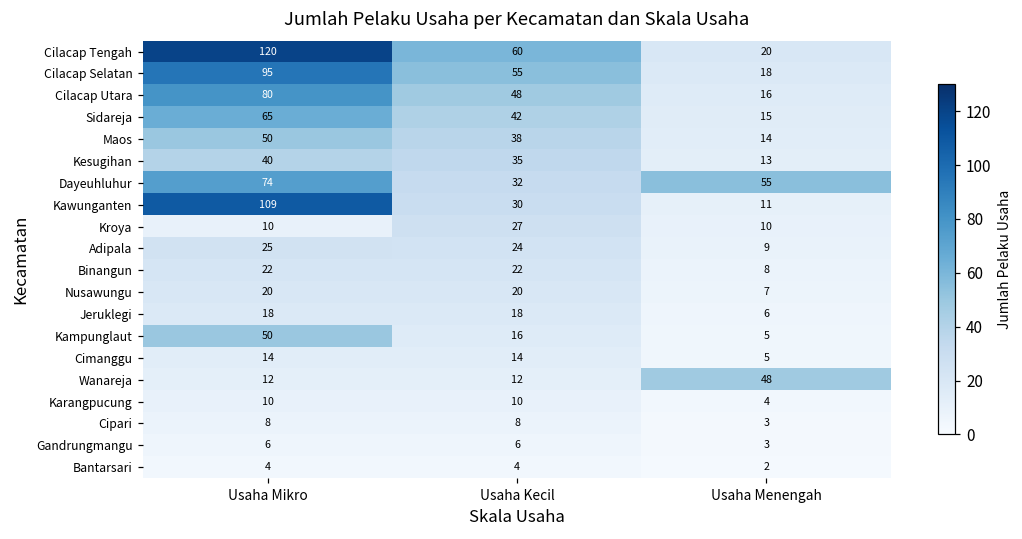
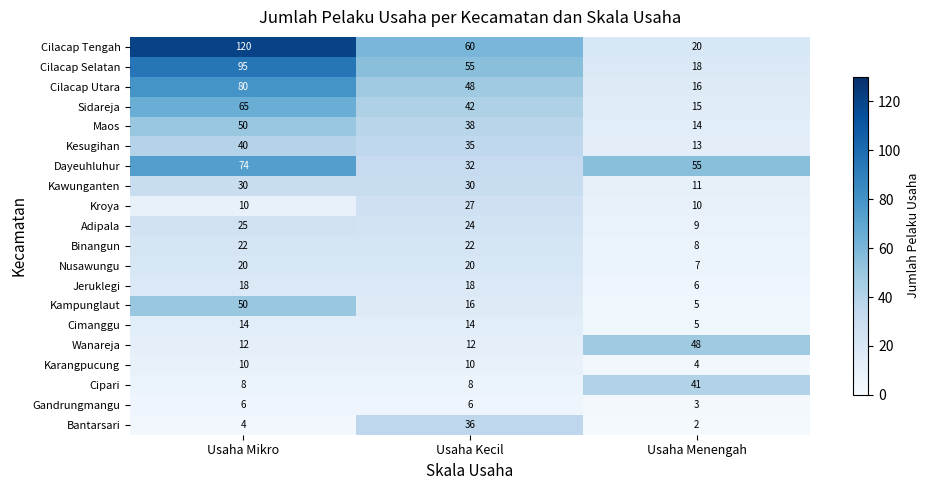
  {
    "Cilacap Tengah": {
      "Usaha Mikro": 120,
      "Usaha Kecil": 60,
      "Usaha Menengah": 20
    },
    "Cilacap Selatan": {
      "Usaha Mikro": 95,
      "Usaha Kecil": 55,
      "Usaha Menengah": 18
    },
    "Cilacap Utara": {
      "Usaha Mikro": 80,
      "Usaha Kecil": 48,
      "Usaha Menengah": 16
    },
    "Sidareja": {
      "Usaha Mikro": 65,
      "Usaha Kecil": 42,
      "Usaha Menengah": 15
    },
    "Maos": {
      "Usaha Mikro": 50,
      "Usaha Kecil": 38,
      "Usaha Menengah": 14
    },
    "Kesugihan": {
      "Usaha Mikro": 40,
      "Usaha Kecil": 35,
      "Usaha Menengah": 13
    },
    "Dayeuhluhur": {
      "Usaha Mikro": 74,
      "Usaha Kecil": 32,
      "Usaha Menengah": 55
    },
    "Kawunganten": {
-     "Usaha Mikro": 109,
+     "Usaha Mikro": 30,
      "Usaha Kecil": 30,
      "Usaha Menengah": 11
    },
    "Kroya": {
      "Usaha Mikro": 10,
      "Usaha Kecil": 27,
      "Usaha Menengah": 10
    },
    "Adipala": {
      "Usaha Mikro": 25,
      "Usaha Kecil": 24,
      "Usaha Menengah": 9
    },
    "Binangun": {
      "Usaha Mikro": 22,
      "Usaha Kecil": 22,
      "Usaha Menengah": 8
    },
    "Nusawungu": {
      "Usaha Mikro": 20,
      "Usaha Kecil": 20,
      "Usaha Menengah": 7
    },
    "Jeruklegi": {
      "Usaha Mikro": 18,
      "Usaha Kecil": 18,
      "Usaha Menengah": 6
    },
    "Kampunglaut": {
      "Usaha Mikro": 50,
      "Usaha Kecil": 16,
      "Usaha Menengah": 5
    },
    "Cimanggu": {
      "Usaha Mikro": 14,
      "Usaha Kecil": 14,
      "Usaha Menengah": 5
    },
    "Wanareja": {
      "Usaha Mikro": 12,
      "Usaha Kecil": 12,
      "Usaha Menengah": 48
    },
    "Karangpucung": {
      "Usaha Mikro": 10,
      "Usaha Kecil": 10,
      "Usaha Menengah": 4
    },
    "Cipari": {
      "Usaha Mikro": 8,
      "Usaha Kecil": 8,
-     "Usaha Menengah": 3
+     "Usaha Menengah": 41
    },
    "Gandrungmangu": {
      "Usaha Mikro": 6,
      "Usaha Kecil": 6,
      "Usaha Menengah": 3
    },
    "Bantarsari": {
      "Usaha Mikro": 4,
-     "Usaha Kecil": 4,
+     "Usaha Kecil": 36,
      "Usaha Menengah": 2
    }
  }
